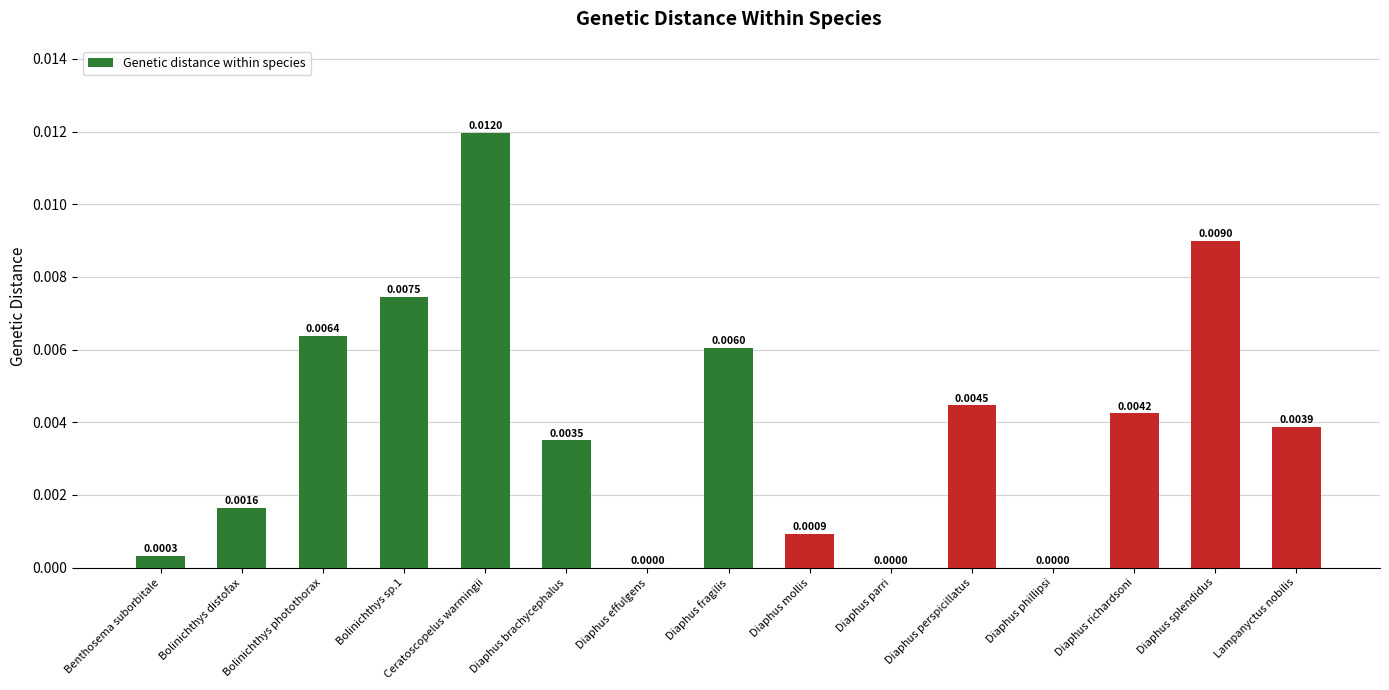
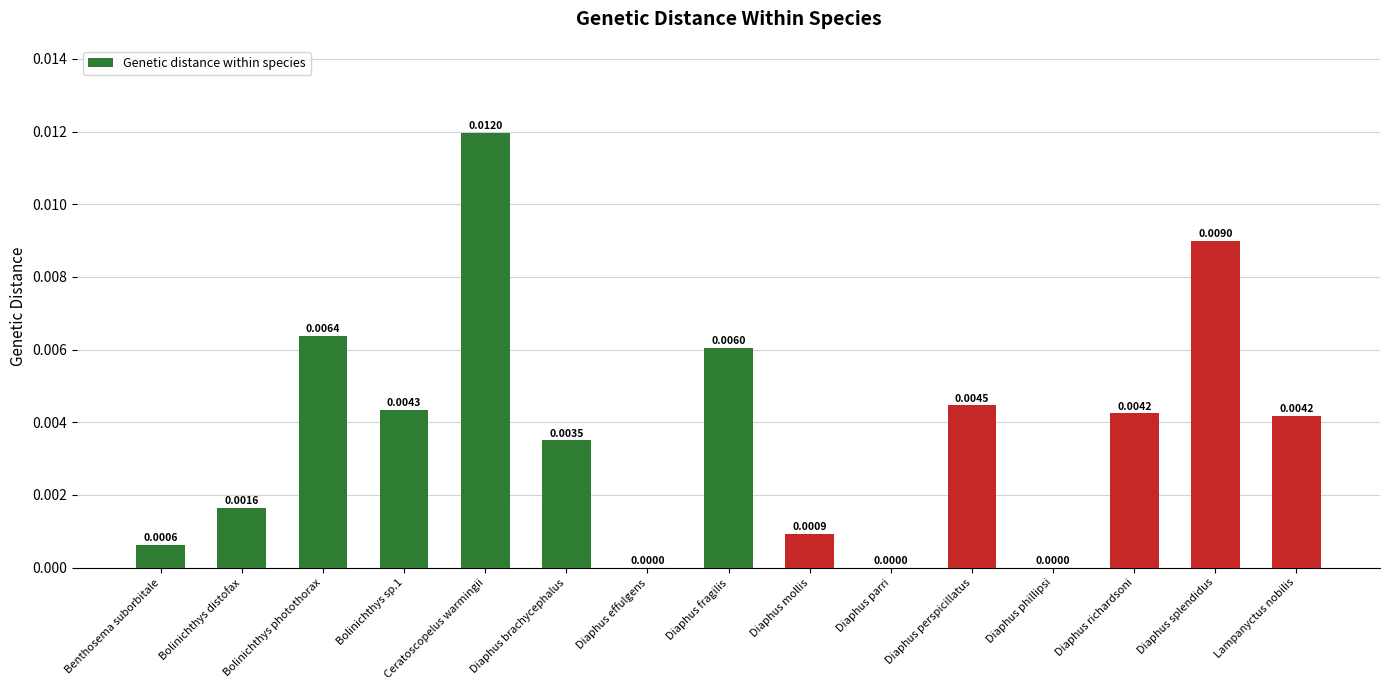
  {
-   "Benthosema suborbitale": 0.0003,
+   "Benthosema suborbitale": 0.0006,
    "Bolinichthys distofax": 0.0016,
    "Bolinichthys photothorax": 0.0064,
-   "Bolinichthys sp.1": 0.0075,
+   "Bolinichthys sp.1": 0.0043,
    "Ceratoscopelus warmingii": 0.0120,
    "Diaphus brachycephalus": 0.0035,
    "Diaphus effulgens": 0.0000,
    "Diaphus fragilis": 0.0060,
    "Diaphus mollis": 0.0009,
    "Diaphus parri": 0.0000,
    "Diaphus perspicillatus": 0.0045,
    "Diaphus phillipsi": 0.0000,
    "Diaphus richardsoni": 0.0042,
    "Diaphus splendidus": 0.0090,
-   "Lampanyctus nobilis": 0.0039
+   "Lampanyctus nobilis": 0.0042
  }
